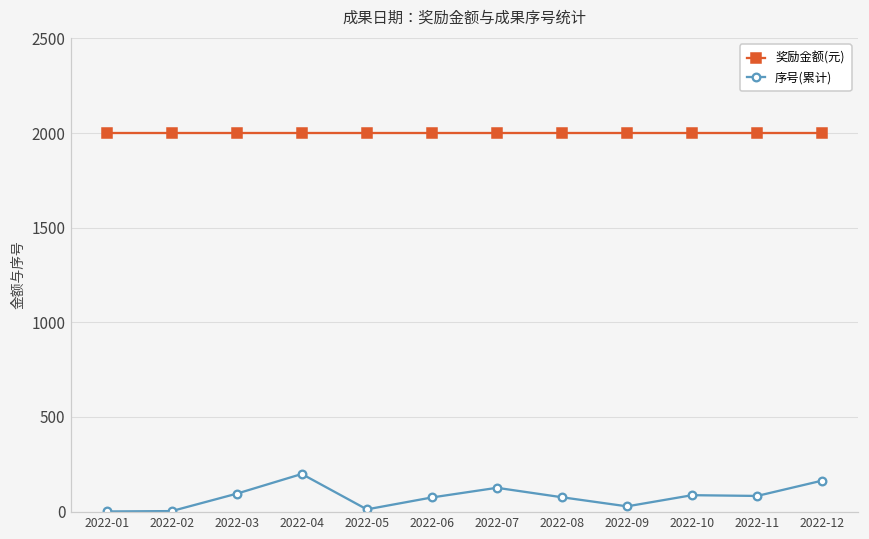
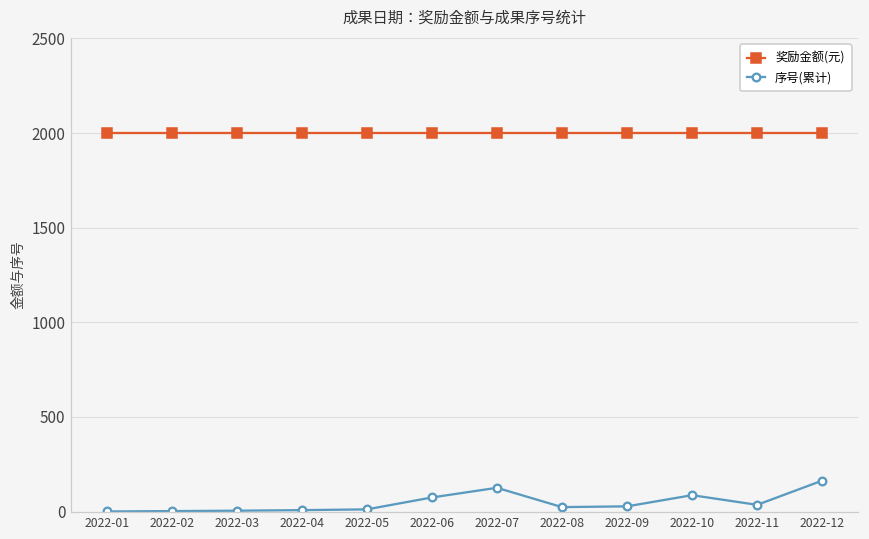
  {
    "奖励金额(元)": {
      "2022-01": 2000,
      "2022-02": 2000,
      "2022-03": 2000,
      "2022-04": 2000,
      "2022-05": 2000,
      "2022-06": 2000,
      "2022-07": 2000,
      "2022-08": 2000,
      "2022-09": 2000,
      "2022-10": 2000,
      "2022-11": 2000,
      "2022-12": 2000
    },
    "序号(累计)": {
      "2022-01": 0,
      "2022-02": 0,
-     "2022-03": 100,
-     "2022-04": 200,
+     "2022-03": 10,
+     "2022-04": 10,
      "2022-05": 10,
      "2022-06": 80,
      "2022-07": 130,
-     "2022-08": 80,
+     "2022-08": 20,
      "2022-09": 30,
      "2022-10": 90,
-     "2022-11": 80,
+     "2022-11": 40,
      "2022-12": 160
    }
  }
